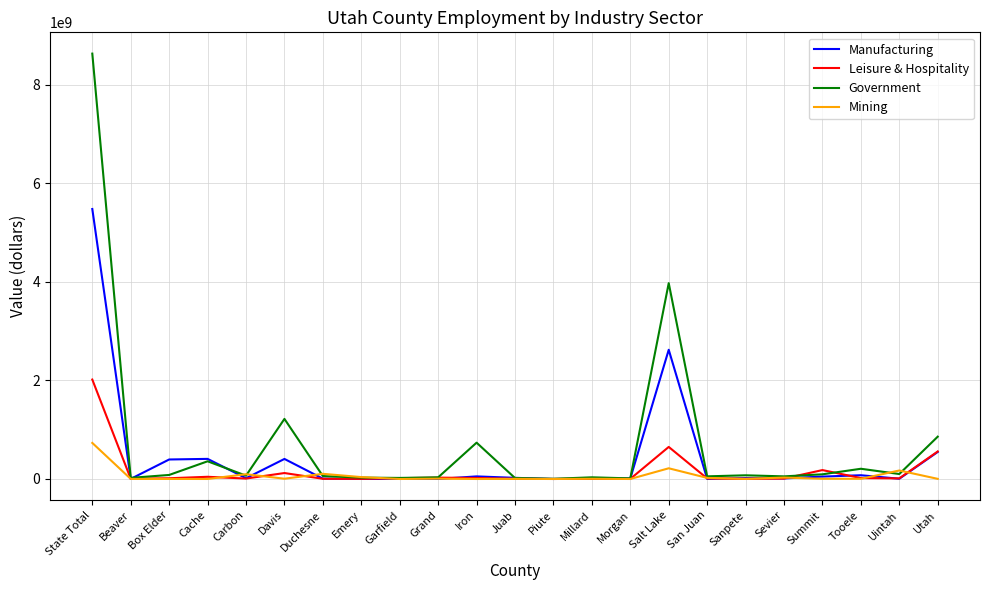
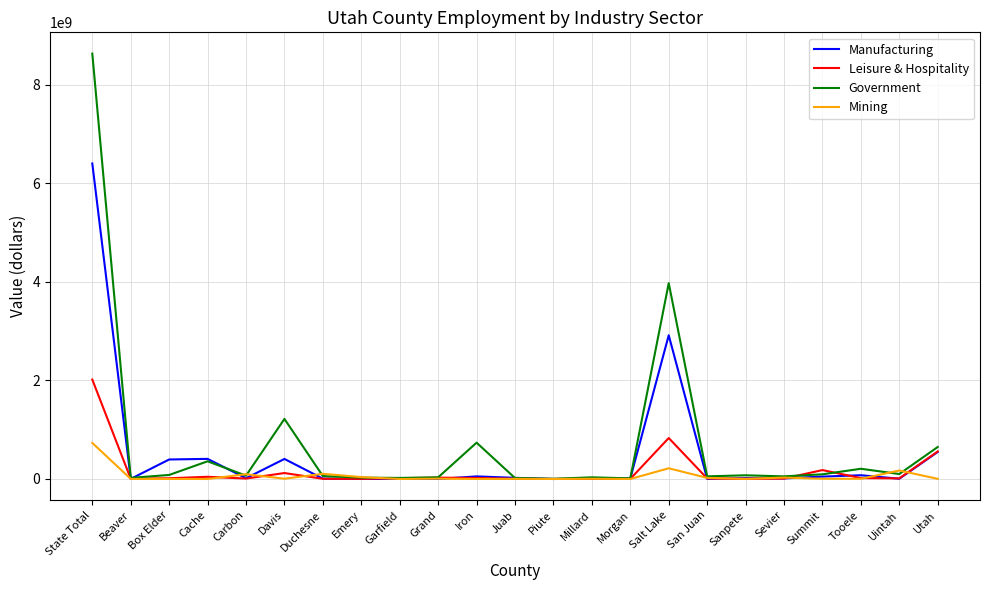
  {
    "Manufacturing": {
-     "State Total": 5500000000,
+     "State Total": 6400000000,
      "Box Elder": 400000000,
      "Davis": 400000000,
-     "Salt Lake": 2600000000,
+     "Salt Lake": 2900000000,
      "Tooele": 100000000
    },
    "Leisure & Hospitality": {
      "State Total": 2000000000,
      "Davis": 100000000,
-     "Salt Lake": 700000000,
+     "Salt Lake": 800000000,
      "Summit": 200000000
    },
    "Government": {
      "State Total": 8600000000,
      "Box Elder": 100000000,
      "Davis": 1200000000,
      "Iron": 700000000,
      "Salt Lake": 4000000000,
      "Sanpete": 100000000,
      "Tooele": 200000000,
      "Uintah": 100000000,
-     "Utah": 900000000
+     "Utah": 600000000
    },
    "Mining": {
      "State Total": 700000000,
      "Davis": 0,
      "Salt Lake": 200000000,
      "Uintah": 200000000,
      "Utah": 0
    }
  }
